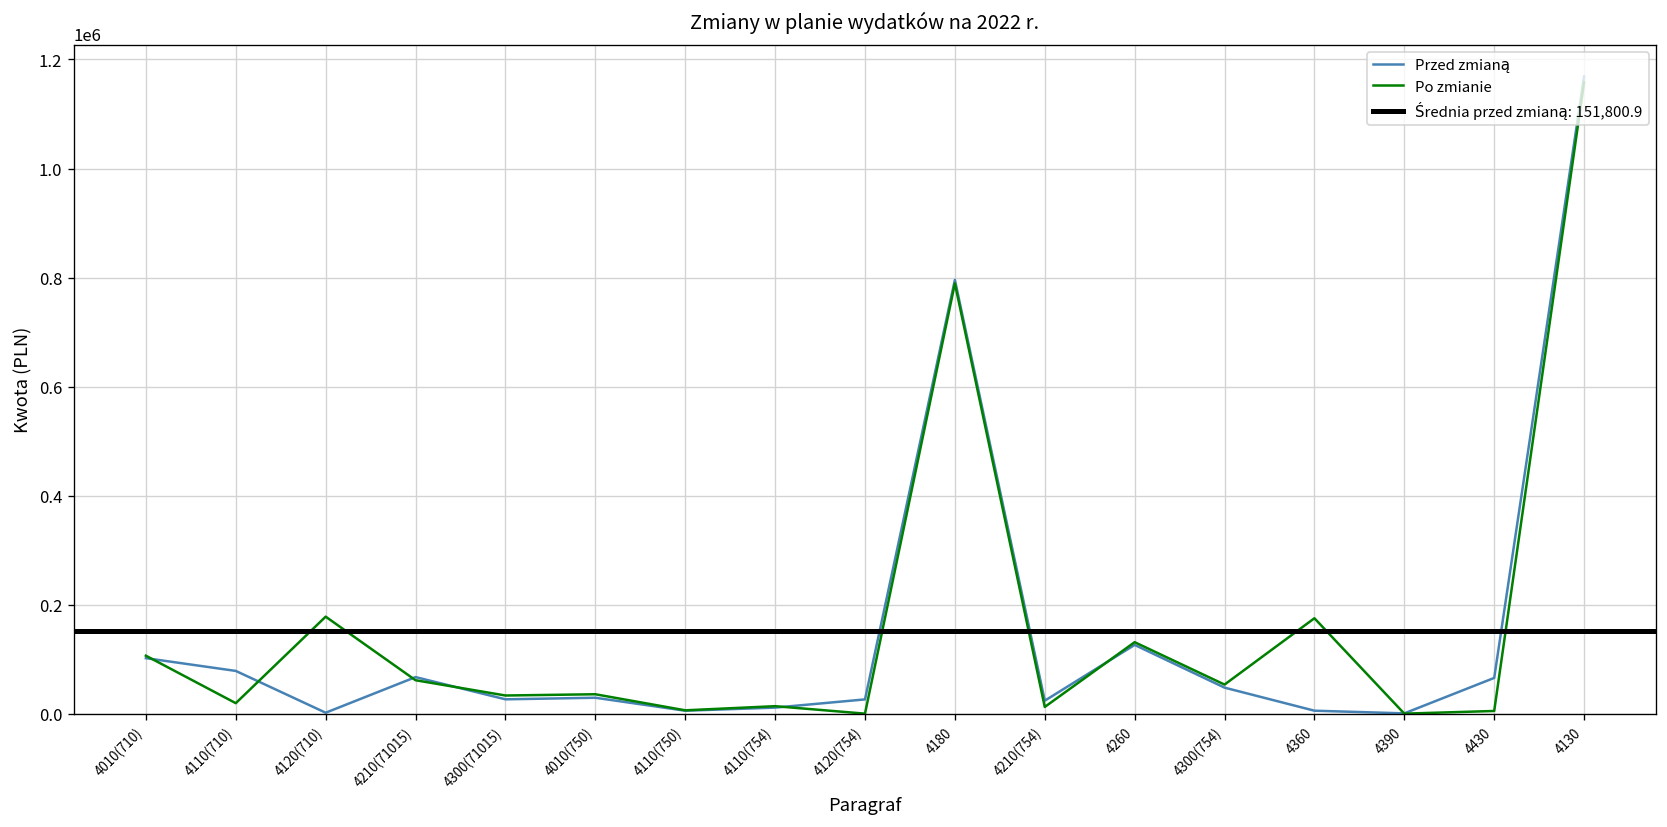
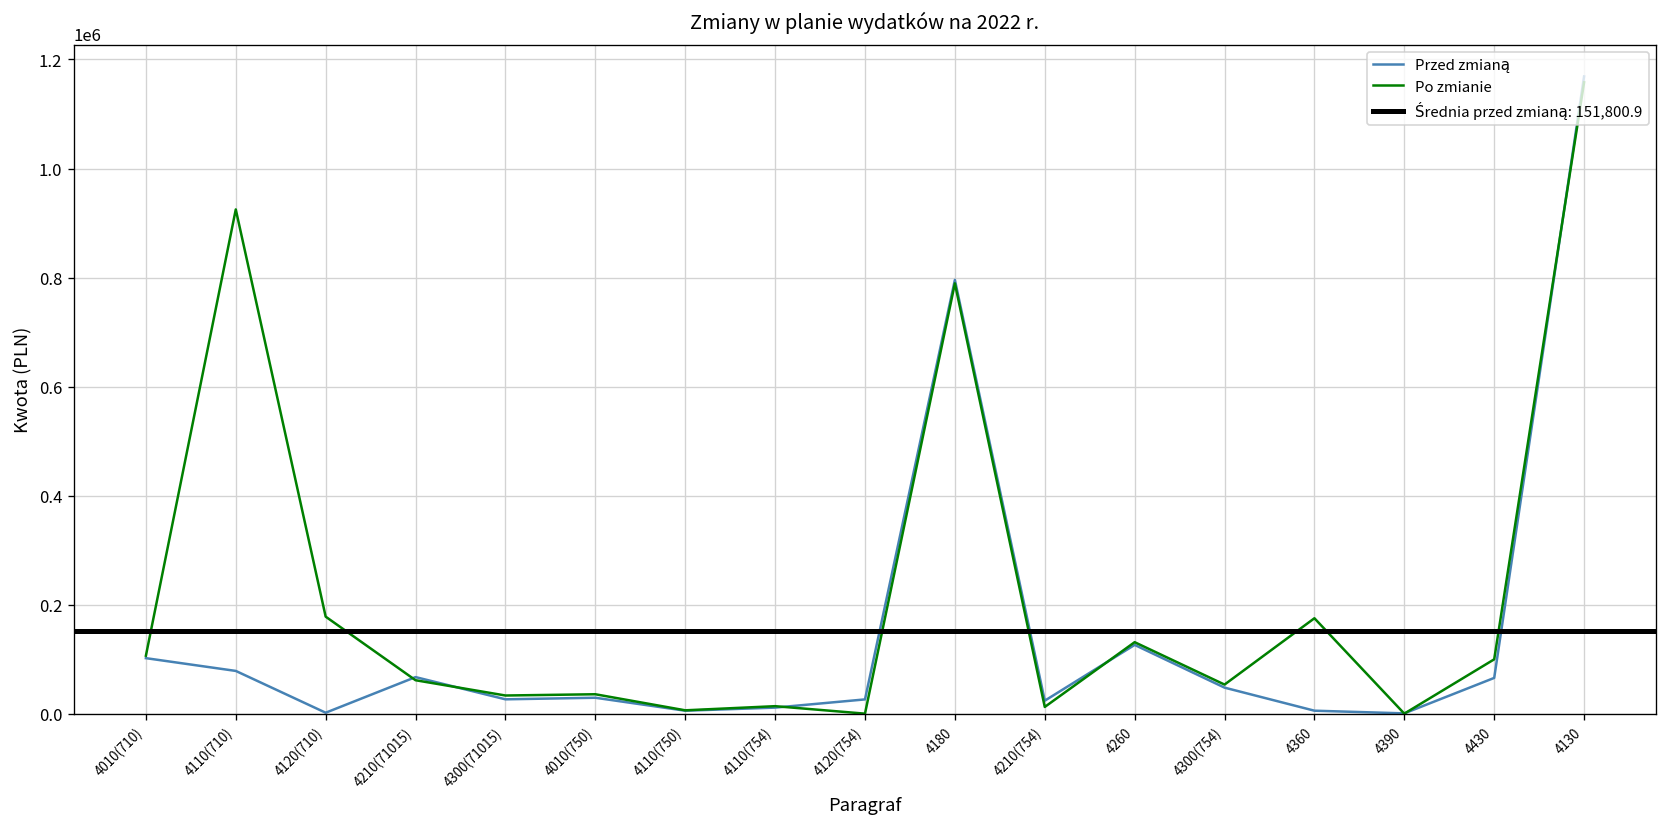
  {
    "Przed zmianą": {
      "4110(710)": 80000,
      "4120(710)": 0,
      "4210(71015)": 70000,
      "4300(71015)": 30000,
      "4010(750)": 30000,
      "4120(754)": 30000,
      "4180": 800000,
      "4210(754)": 20000,
      "4300(754)": 50000,
      "4360": 10000,
      "4430": 70000
    },
    "Po zmianie": {
-     "4110(710)": 20000,
+     "4110(710)": 920000,
      "4120(710)": 180000,
      "4210(71015)": 60000,
      "4300(71015)": 30000,
      "4010(750)": 40000,
      "4120(754)": 0,
      "4180": 790000,
      "4210(754)": 10000,
      "4300(754)": 50000,
      "4360": 170000,
-     "4430": 0
+     "4430": 100000
    }
  }
